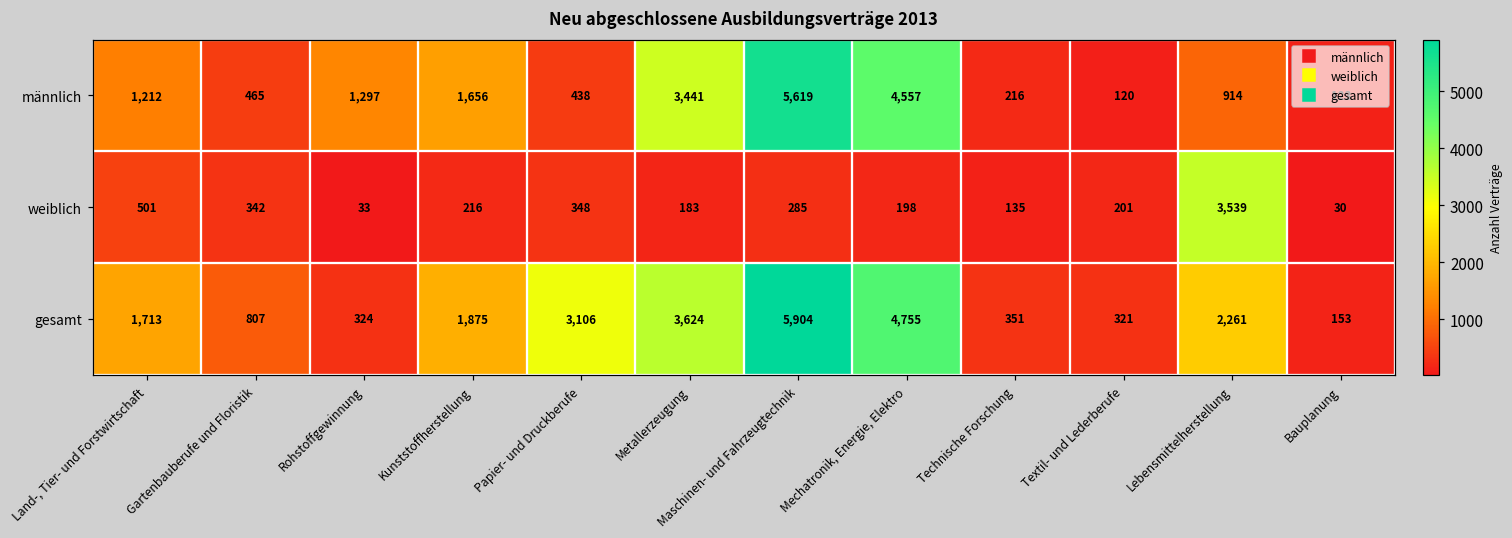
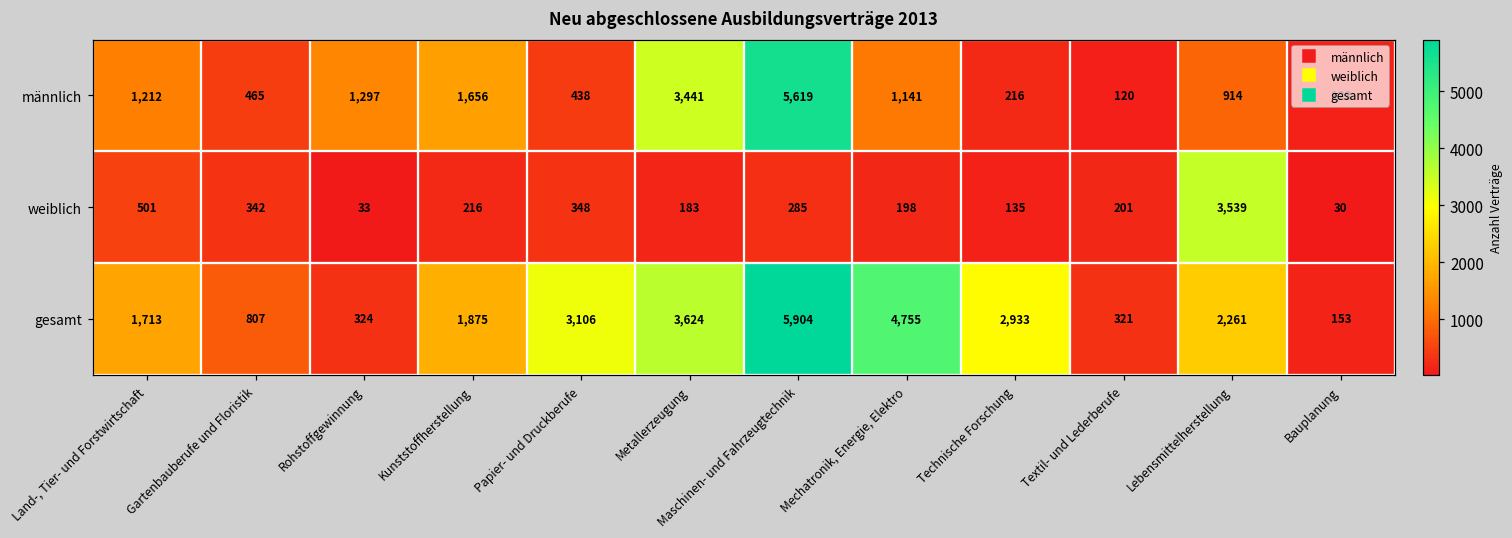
  {
    "männlich": {
      "Land-, Tier- und Forstwirtschaft": "1,212",
      "Gartenbauberufe und Floristik": "465",
      "Rohstoffgewinnung": "1,297",
      "Kunststoffherstellung": "1,656",
      "Papier- und Druckberufe": "438",
      "Metallerzeugung": "3,441",
      "Maschinen- und Fahrzeugtechnik": "5,619",
-     "Mechatronik, Energie, Elektro": "4,557",
+     "Mechatronik, Energie, Elektro": "1,141",
      "Technische Forschung": "216",
      "Textil- und Lederberufe": "120",
      "Lebensmittelherstellung": "914"
    },
    "weiblich": {
      "Land-, Tier- und Forstwirtschaft": "501",
      "Gartenbauberufe und Floristik": "342",
      "Rohstoffgewinnung": "33",
      "Kunststoffherstellung": "216",
      "Papier- und Druckberufe": "348",
      "Metallerzeugung": "183",
      "Maschinen- und Fahrzeugtechnik": "285",
      "Mechatronik, Energie, Elektro": "198",
      "Technische Forschung": "135",
      "Textil- und Lederberufe": "201",
      "Lebensmittelherstellung": "3,539",
      "Bauplanung": "30"
    },
    "gesamt": {
      "Land-, Tier- und Forstwirtschaft": "1,713",
      "Gartenbauberufe und Floristik": "807",
      "Rohstoffgewinnung": "324",
      "Kunststoffherstellung": "1,875",
      "Papier- und Druckberufe": "3,106",
      "Metallerzeugung": "3,624",
      "Maschinen- und Fahrzeugtechnik": "5,904",
      "Mechatronik, Energie, Elektro": "4,755",
-     "Technische Forschung": "351",
+     "Technische Forschung": "2,933",
      "Textil- und Lederberufe": "321",
      "Lebensmittelherstellung": "2,261",
      "Bauplanung": "153"
    }
  }
